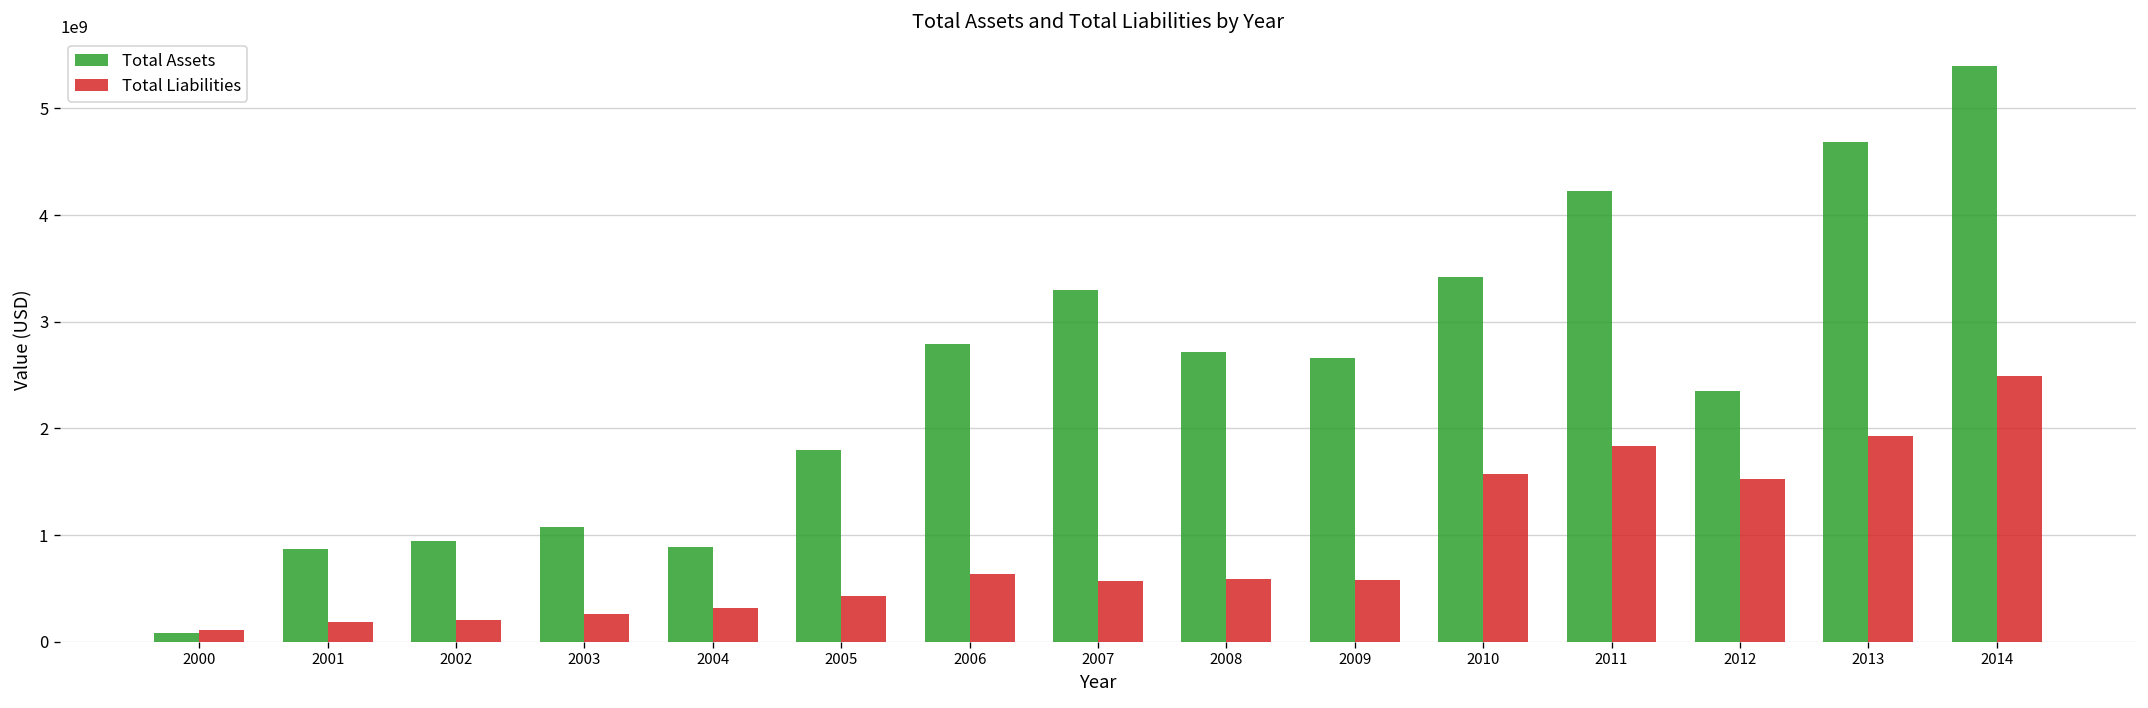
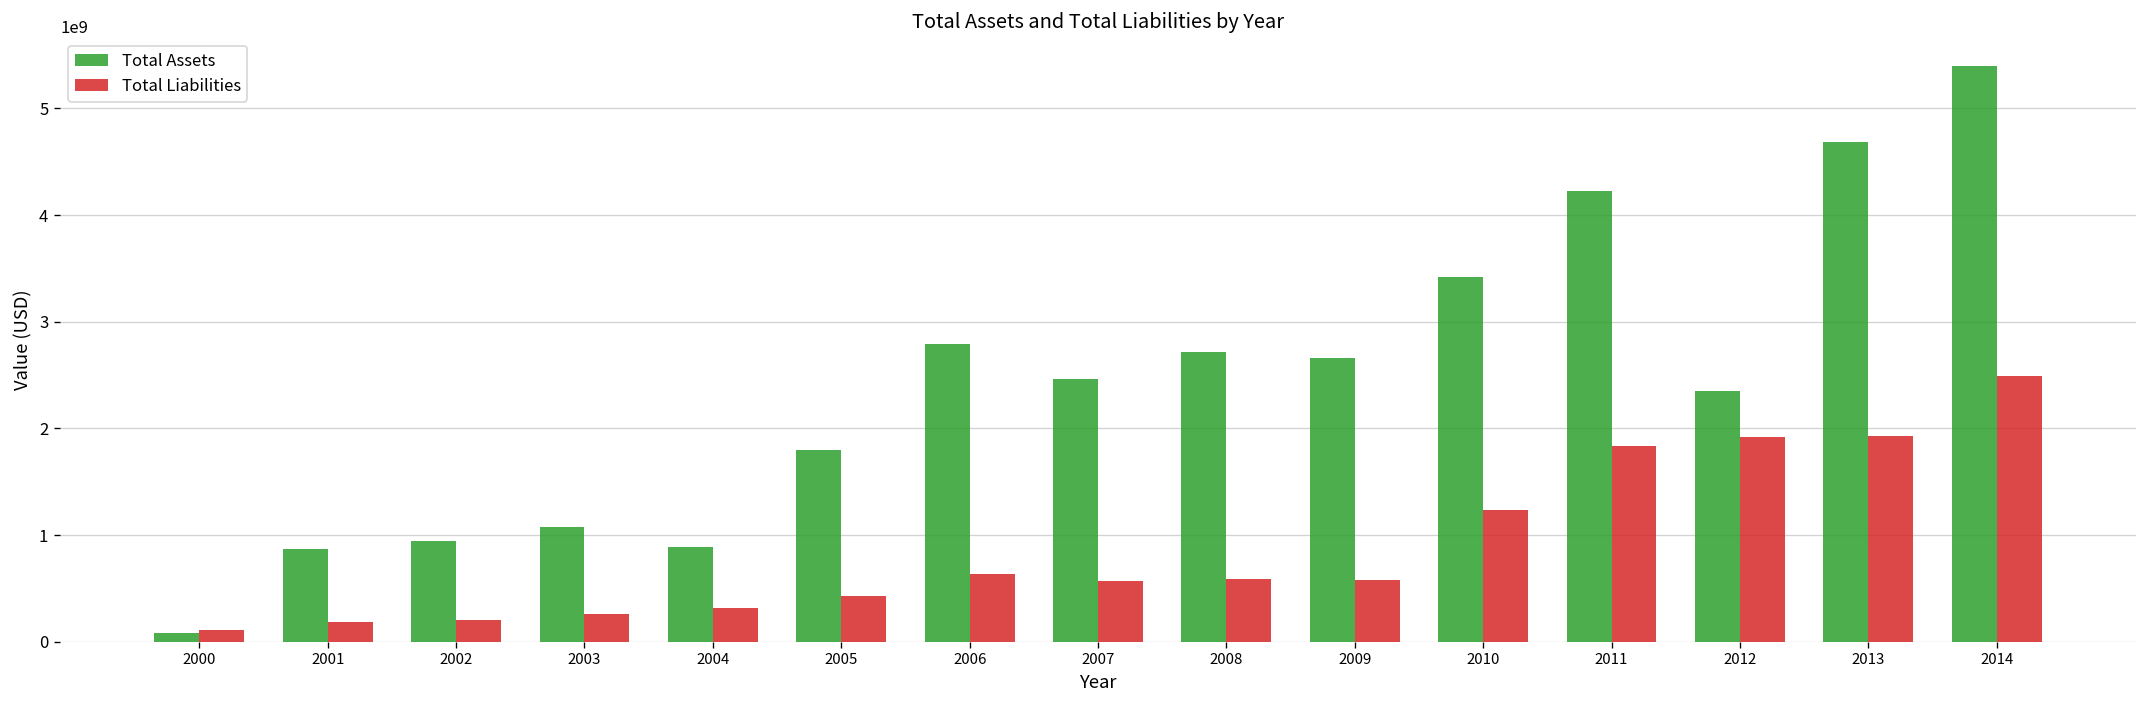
  {
    "Total Assets": {
      "2000": 100000000,
      "2001": 900000000,
      "2002": 900000000,
      "2003": 1100000000,
      "2004": 900000000,
      "2005": 1800000000,
      "2006": 2800000000,
-     "2007": 3300000000,
+     "2007": 2500000000,
      "2008": 2700000000,
      "2009": 2700000000,
      "2010": 3400000000,
      "2011": 4200000000,
      "2012": 2400000000,
      "2013": 4700000000,
      "2014": 5400000000
    },
    "Total Liabilities": {
      "2000": 100000000,
      "2001": 200000000,
      "2002": 200000000,
      "2003": 300000000,
      "2004": 300000000,
      "2005": 400000000,
      "2006": 600000000,
      "2007": 600000000,
      "2008": 600000000,
      "2009": 600000000,
-     "2010": 1600000000,
+     "2010": 1200000000,
      "2011": 1800000000,
-     "2012": 1500000000,
+     "2012": 1900000000,
      "2013": 1900000000,
      "2014": 2500000000
    }
  }
